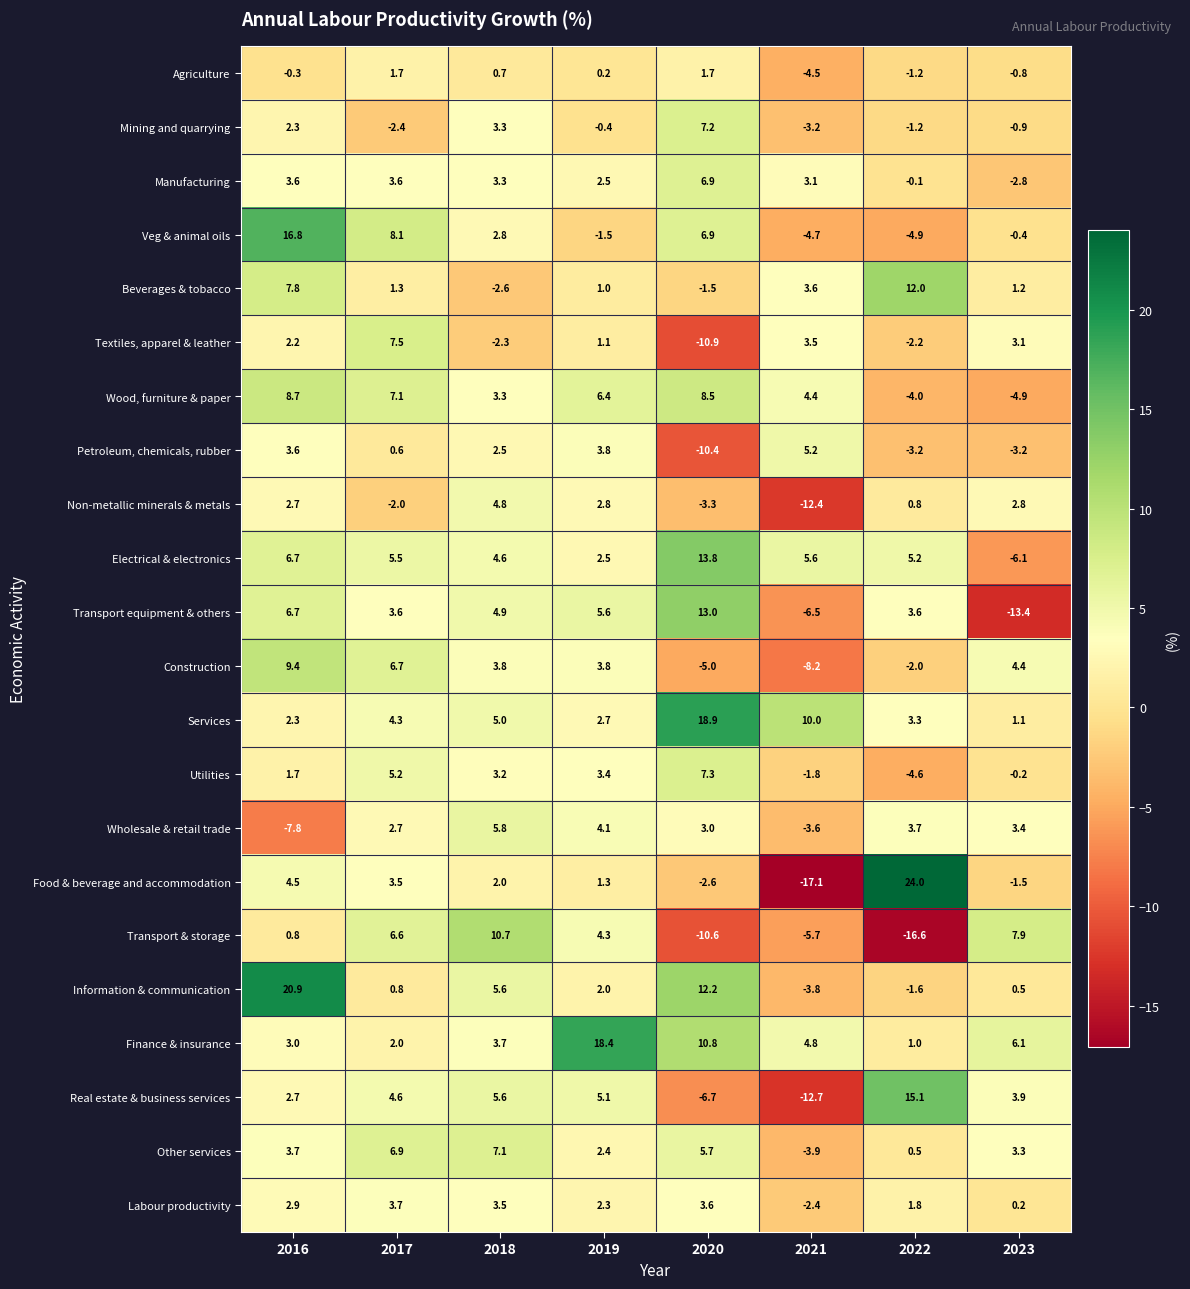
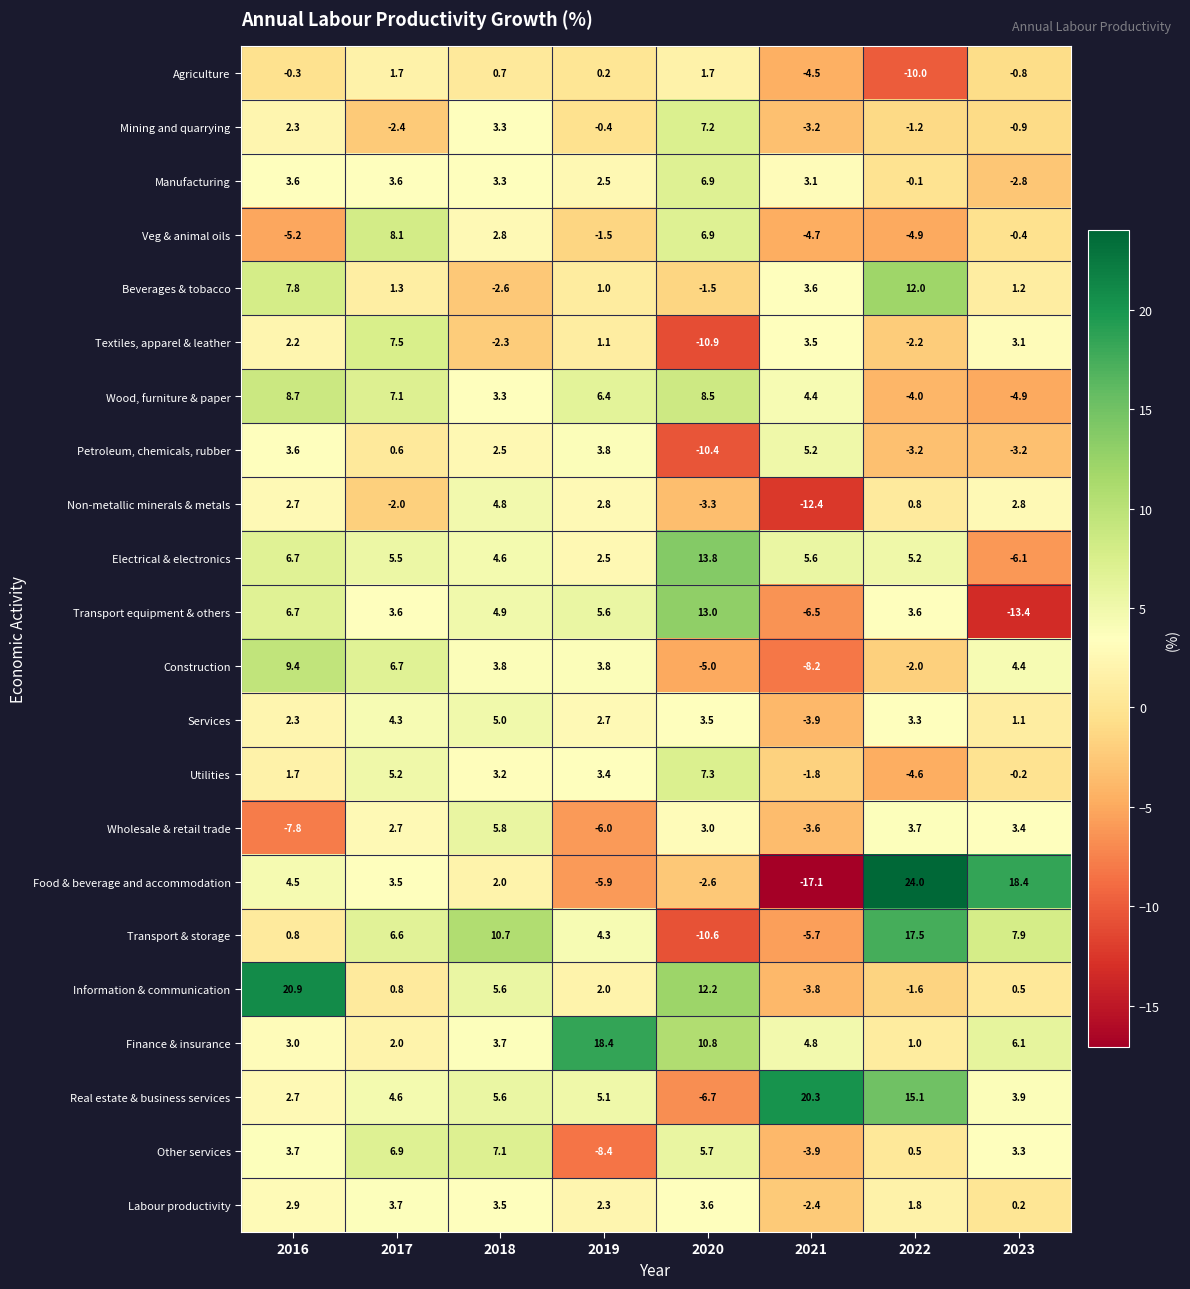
  {
    "Agriculture": {
      "2016": -0.3,
      "2017": 1.7,
      "2018": 0.7,
      "2019": 0.2,
      "2020": 1.7,
      "2021": -4.5,
-     "2022": -1.2,
+     "2022": -10.0,
      "2023": -0.8
    },
    "Mining and quarrying": {
      "2016": 2.3,
      "2017": -2.4,
      "2018": 3.3,
      "2019": -0.4,
      "2020": 7.2,
      "2021": -3.2,
      "2022": -1.2,
      "2023": -0.9
    },
    "Manufacturing": {
      "2016": 3.6,
      "2017": 3.6,
      "2018": 3.3,
      "2019": 2.5,
      "2020": 6.9,
      "2021": 3.1,
      "2022": -0.1,
      "2023": -2.8
    },
    "Veg & animal oils": {
-     "2016": 16.8,
+     "2016": -5.2,
      "2017": 8.1,
      "2018": 2.8,
      "2019": -1.5,
      "2020": 6.9,
      "2021": -4.7,
      "2022": -4.9,
      "2023": -0.4
    },
    "Beverages & tobacco": {
      "2016": 7.8,
      "2017": 1.3,
      "2018": -2.6,
      "2019": 1.0,
      "2020": -1.5,
      "2021": 3.6,
      "2022": 12.0,
      "2023": 1.2
    },
    "Textiles, apparel & leather": {
      "2016": 2.2,
      "2017": 7.5,
      "2018": -2.3,
      "2019": 1.1,
      "2020": -10.9,
      "2021": 3.5,
      "2022": -2.2,
      "2023": 3.1
    },
    "Wood, furniture & paper": {
      "2016": 8.7,
      "2017": 7.1,
      "2018": 3.3,
      "2019": 6.4,
      "2020": 8.5,
      "2021": 4.4,
      "2022": -4.0,
      "2023": -4.9
    },
    "Petroleum, chemicals, rubber": {
      "2016": 3.6,
      "2017": 0.6,
      "2018": 2.5,
      "2019": 3.8,
      "2020": -10.4,
      "2021": 5.2,
      "2022": -3.2,
      "2023": -3.2
    },
    "Non-metallic minerals & metals": {
      "2016": 2.7,
      "2017": -2.0,
      "2018": 4.8,
      "2019": 2.8,
      "2020": -3.3,
      "2021": -12.4,
      "2022": 0.8,
      "2023": 2.8
    },
    "Electrical & electronics": {
      "2016": 6.7,
      "2017": 5.5,
      "2018": 4.6,
      "2019": 2.5,
      "2020": 13.8,
      "2021": 5.6,
      "2022": 5.2,
      "2023": -6.1
    },
    "Transport equipment & others": {
      "2016": 6.7,
      "2017": 3.6,
      "2018": 4.9,
      "2019": 5.6,
      "2020": 13.0,
      "2021": -6.5,
      "2022": 3.6,
      "2023": -13.4
    },
    "Construction": {
      "2016": 9.4,
      "2017": 6.7,
      "2018": 3.8,
      "2019": 3.8,
      "2020": -5.0,
      "2021": -8.2,
      "2022": -2.0,
      "2023": 4.4
    },
    "Services": {
      "2016": 2.3,
      "2017": 4.3,
      "2018": 5.0,
      "2019": 2.7,
-     "2020": 18.9,
-     "2021": 10.0,
+     "2020": 3.5,
+     "2021": -3.9,
      "2022": 3.3,
      "2023": 1.1
    },
    "Utilities": {
      "2016": 1.7,
      "2017": 5.2,
      "2018": 3.2,
      "2019": 3.4,
      "2020": 7.3,
      "2021": -1.8,
      "2022": -4.6,
      "2023": -0.2
    },
    "Wholesale & retail trade": {
      "2016": -7.8,
      "2017": 2.7,
      "2018": 5.8,
-     "2019": 4.1,
+     "2019": -6.0,
      "2020": 3.0,
      "2021": -3.6,
      "2022": 3.7,
      "2023": 3.4
    },
    "Food & beverage and accommodation": {
      "2016": 4.5,
      "2017": 3.5,
      "2018": 2.0,
-     "2019": 1.3,
+     "2019": -5.9,
      "2020": -2.6,
      "2021": -17.1,
      "2022": 24.0,
-     "2023": -1.5
+     "2023": 18.4
    },
    "Transport & storage": {
      "2016": 0.8,
      "2017": 6.6,
      "2018": 10.7,
      "2019": 4.3,
      "2020": -10.6,
      "2021": -5.7,
-     "2022": -16.6,
+     "2022": 17.5,
      "2023": 7.9
    },
    "Information & communication": {
      "2016": 20.9,
      "2017": 0.8,
      "2018": 5.6,
      "2019": 2.0,
      "2020": 12.2,
      "2021": -3.8,
      "2022": -1.6,
      "2023": 0.5
    },
    "Finance & insurance": {
      "2016": 3.0,
      "2017": 2.0,
      "2018": 3.7,
      "2019": 18.4,
      "2020": 10.8,
      "2021": 4.8,
      "2022": 1.0,
      "2023": 6.1
    },
    "Real estate & business services": {
      "2016": 2.7,
      "2017": 4.6,
      "2018": 5.6,
      "2019": 5.1,
      "2020": -6.7,
-     "2021": -12.7,
+     "2021": 20.3,
      "2022": 15.1,
      "2023": 3.9
    },
    "Other services": {
      "2016": 3.7,
      "2017": 6.9,
      "2018": 7.1,
-     "2019": 2.4,
+     "2019": -8.4,
      "2020": 5.7,
      "2021": -3.9,
      "2022": 0.5,
      "2023": 3.3
    },
    "Labour productivity": {
      "2016": 2.9,
      "2017": 3.7,
      "2018": 3.5,
      "2019": 2.3,
      "2020": 3.6,
      "2021": -2.4,
      "2022": 1.8,
      "2023": 0.2
    }
  }
